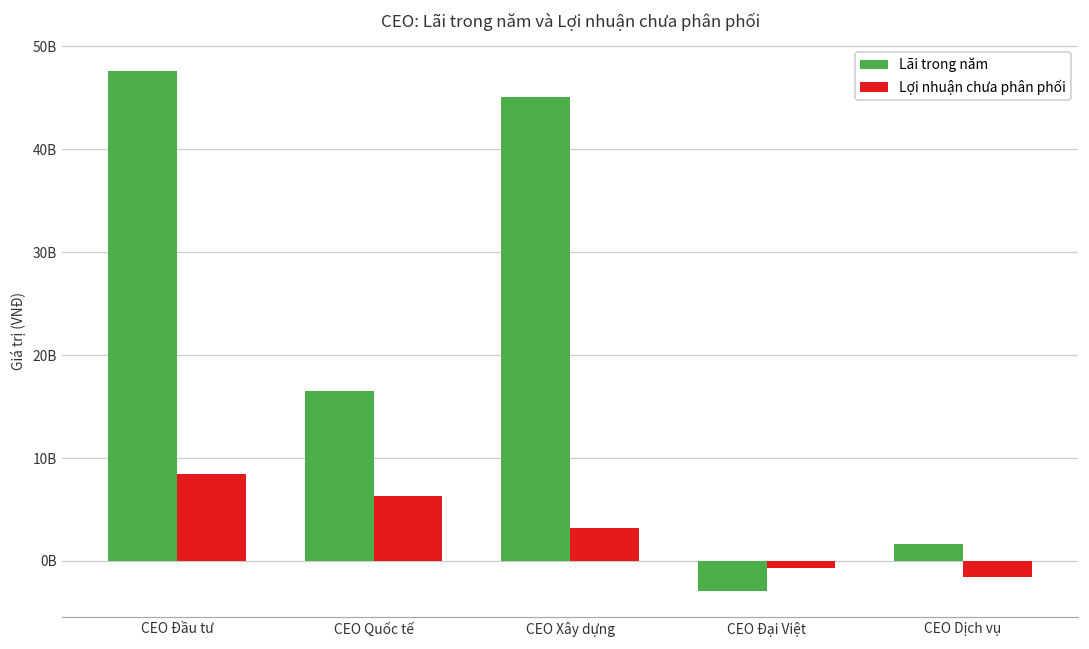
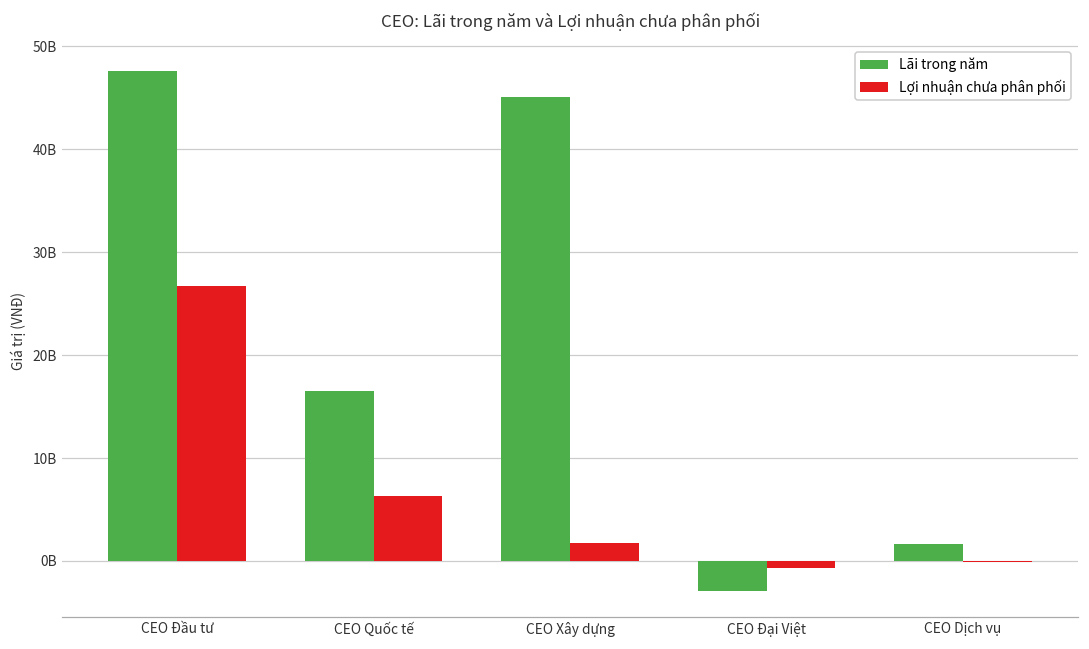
  {
    "Lãi trong năm": {
      "CEO Đầu tư": 48000000000,
      "CEO Quốc tế": 17000000000,
      "CEO Xây dựng": 45000000000,
      "CEO Đại Việt": -3000000000,
      "CEO Dịch vụ": 2000000000
    },
    "Lợi nhuận chưa phân phối": {
-     "CEO Đầu tư": 8000000000,
+     "CEO Đầu tư": 27000000000,
      "CEO Quốc tế": 6000000000,
-     "CEO Xây dựng": 3000000000,
+     "CEO Xây dựng": 2000000000,
      "CEO Đại Việt": -1000000000,
-     "CEO Dịch vụ": -2000000000
+     "CEO Dịch vụ": 0
    }
  }
